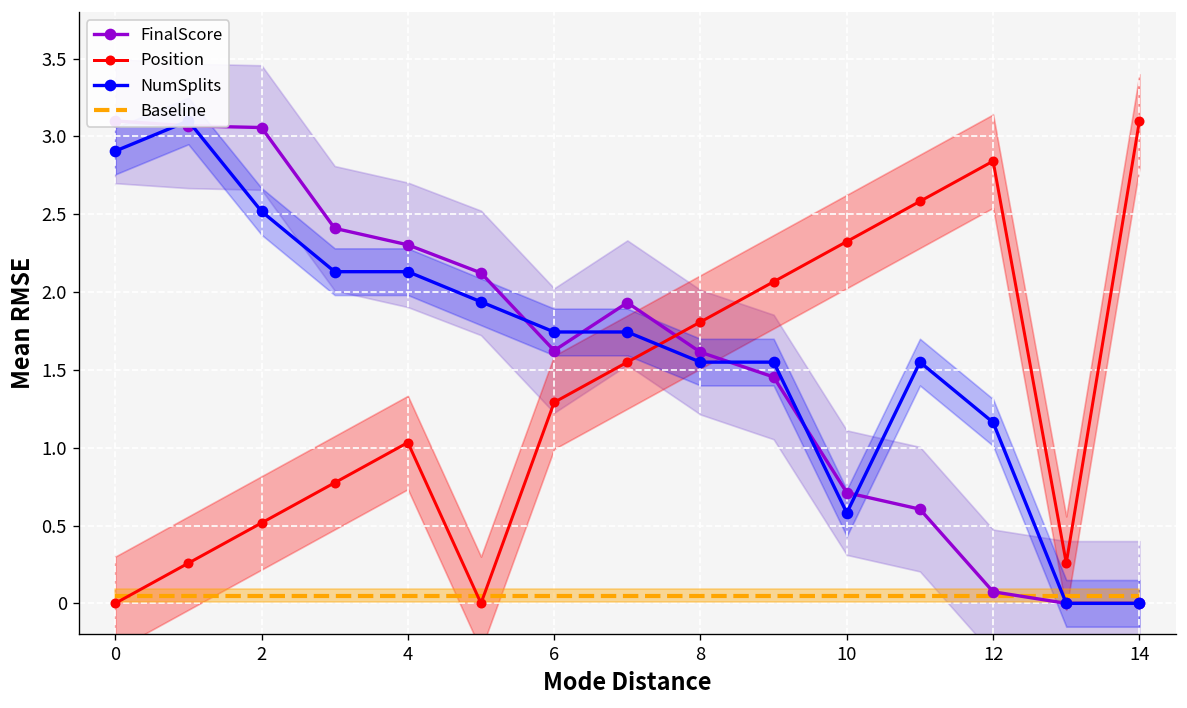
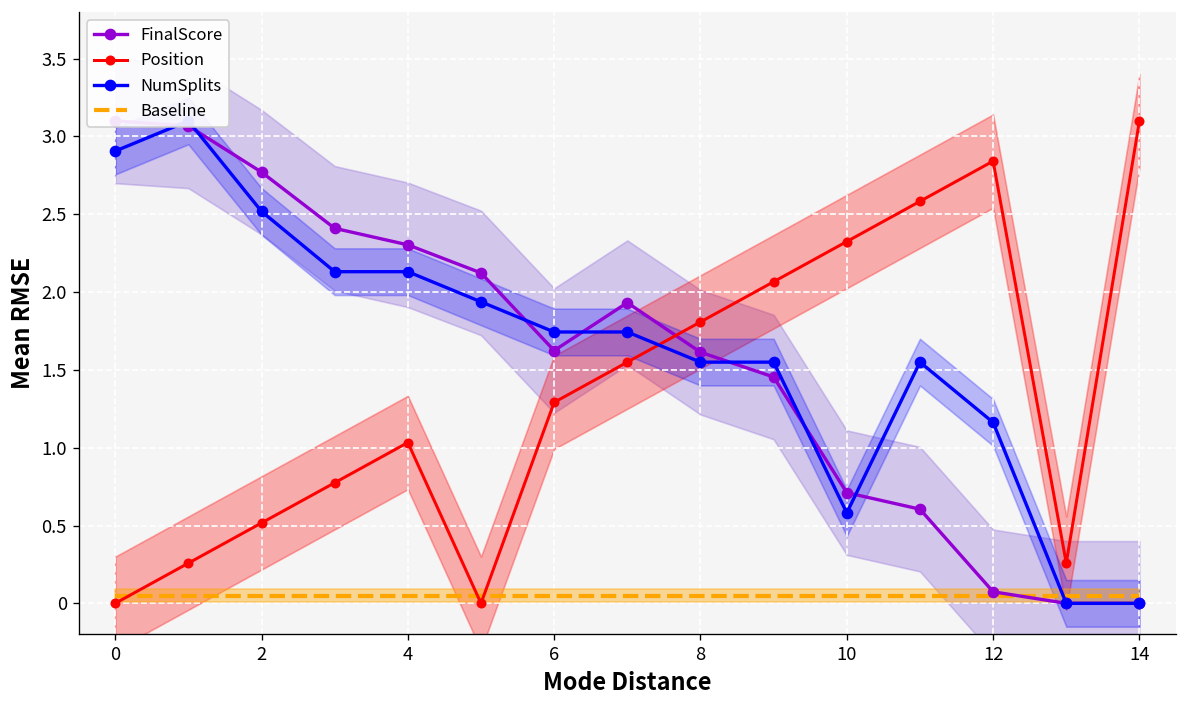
  {
    "FinalScore": {
-     "2": 3.06,
+     "2": 2.77,
      "4": 2.30,
      "6": 1.62,
      "8": 1.61
    }
  }
